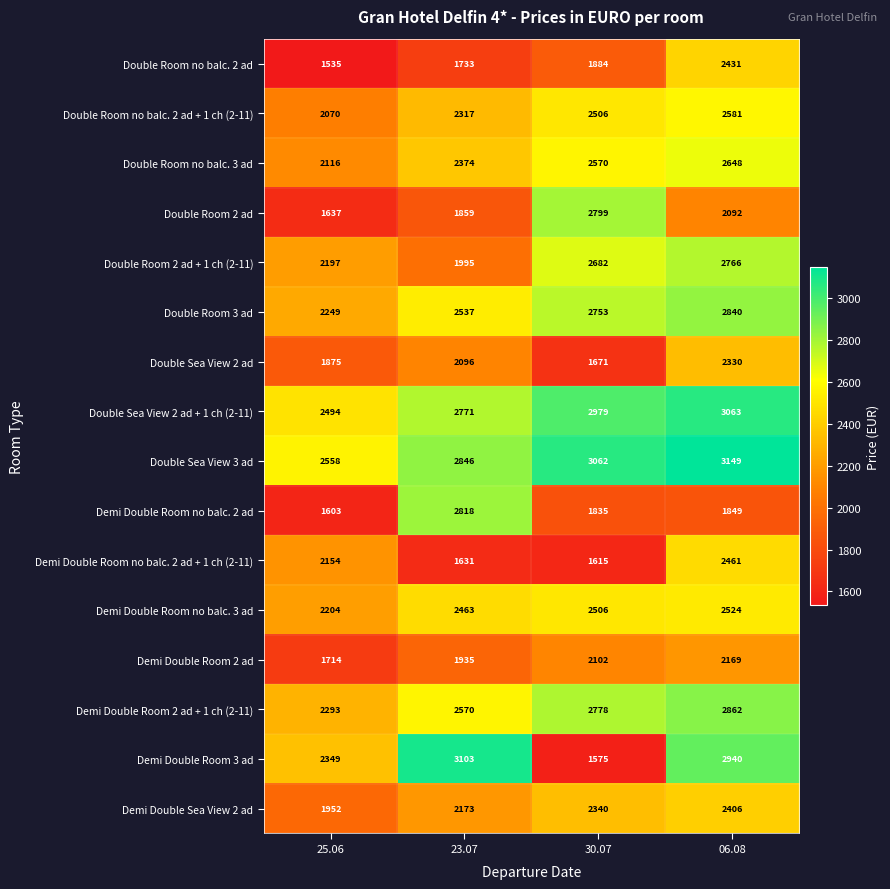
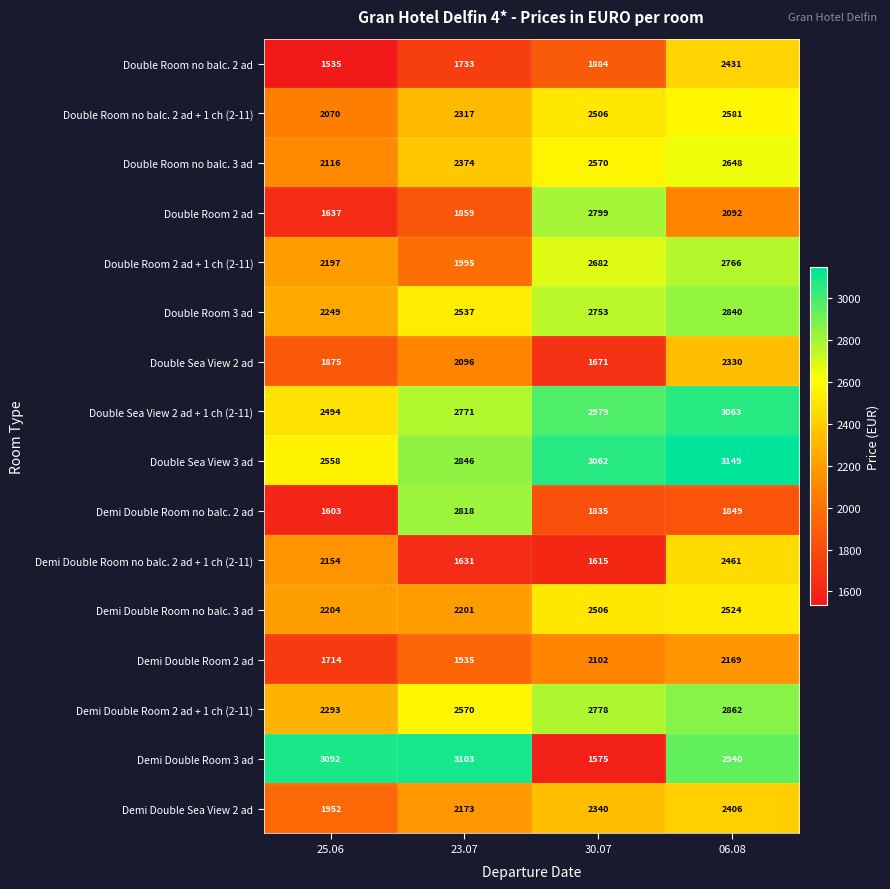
  {
    "Double Room no balc. 2 ad": {
      "25.06": 1535,
      "23.07": 1733,
      "30.07": 1884,
      "06.08": 2431
    },
    "Double Room no balc. 2 ad + 1 ch (2-11)": {
      "25.06": 2070,
      "23.07": 2317,
      "30.07": 2506,
      "06.08": 2581
    },
    "Double Room no balc. 3 ad": {
      "25.06": 2116,
      "23.07": 2374,
      "30.07": 2570,
      "06.08": 2648
    },
    "Double Room 2 ad": {
      "25.06": 1637,
      "23.07": 1859,
      "30.07": 2799,
      "06.08": 2092
    },
    "Double Room 2 ad + 1 ch (2-11)": {
      "25.06": 2197,
      "23.07": 1995,
      "30.07": 2682,
      "06.08": 2766
    },
    "Double Room 3 ad": {
      "25.06": 2249,
      "23.07": 2537,
      "30.07": 2753,
      "06.08": 2840
    },
    "Double Sea View 2 ad": {
      "25.06": 1875,
      "23.07": 2096,
      "30.07": 1671,
      "06.08": 2330
    },
    "Double Sea View 2 ad + 1 ch (2-11)": {
      "25.06": 2494,
      "23.07": 2771,
      "30.07": 2979,
      "06.08": 3063
    },
    "Double Sea View 3 ad": {
      "25.06": 2558,
      "23.07": 2846,
      "30.07": 3062,
      "06.08": 3149
    },
    "Demi Double Room no balc. 2 ad": {
      "25.06": 1603,
      "23.07": 2818,
      "30.07": 1835,
      "06.08": 1849
    },
    "Demi Double Room no balc. 2 ad + 1 ch (2-11)": {
      "25.06": 2154,
      "23.07": 1631,
      "30.07": 1615,
      "06.08": 2461
    },
    "Demi Double Room no balc. 3 ad": {
      "25.06": 2204,
-     "23.07": 2463,
+     "23.07": 2201,
      "30.07": 2506,
      "06.08": 2524
    },
    "Demi Double Room 2 ad": {
      "25.06": 1714,
      "23.07": 1935,
      "30.07": 2102,
      "06.08": 2169
    },
    "Demi Double Room 2 ad + 1 ch (2-11)": {
      "25.06": 2293,
      "23.07": 2570,
      "30.07": 2778,
      "06.08": 2862
    },
    "Demi Double Room 3 ad": {
-     "25.06": 2349,
+     "25.06": 3092,
      "23.07": 3103,
      "30.07": 1575,
      "06.08": 2940
    },
    "Demi Double Sea View 2 ad": {
      "25.06": 1952,
      "23.07": 2173,
      "30.07": 2340,
      "06.08": 2406
    }
  }
